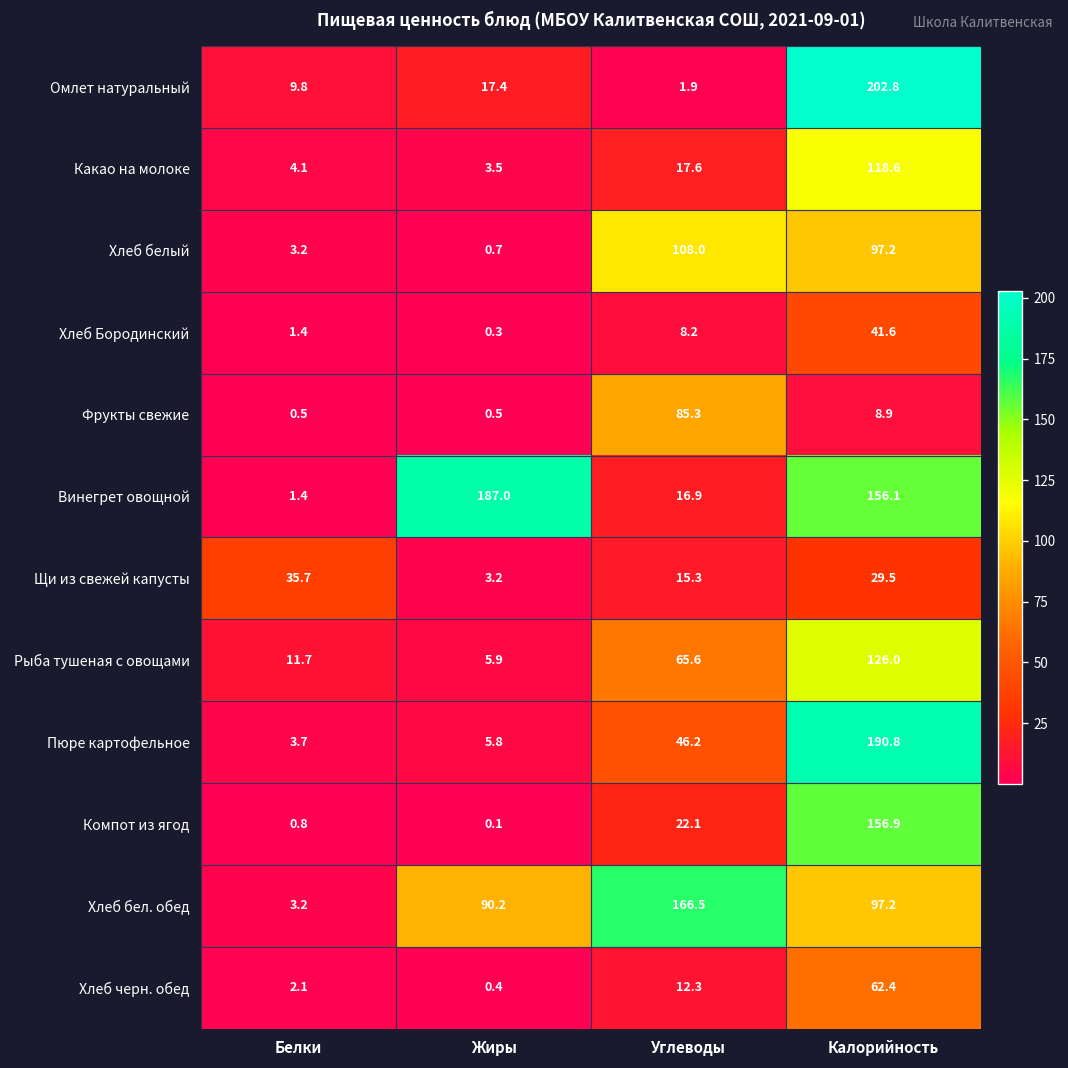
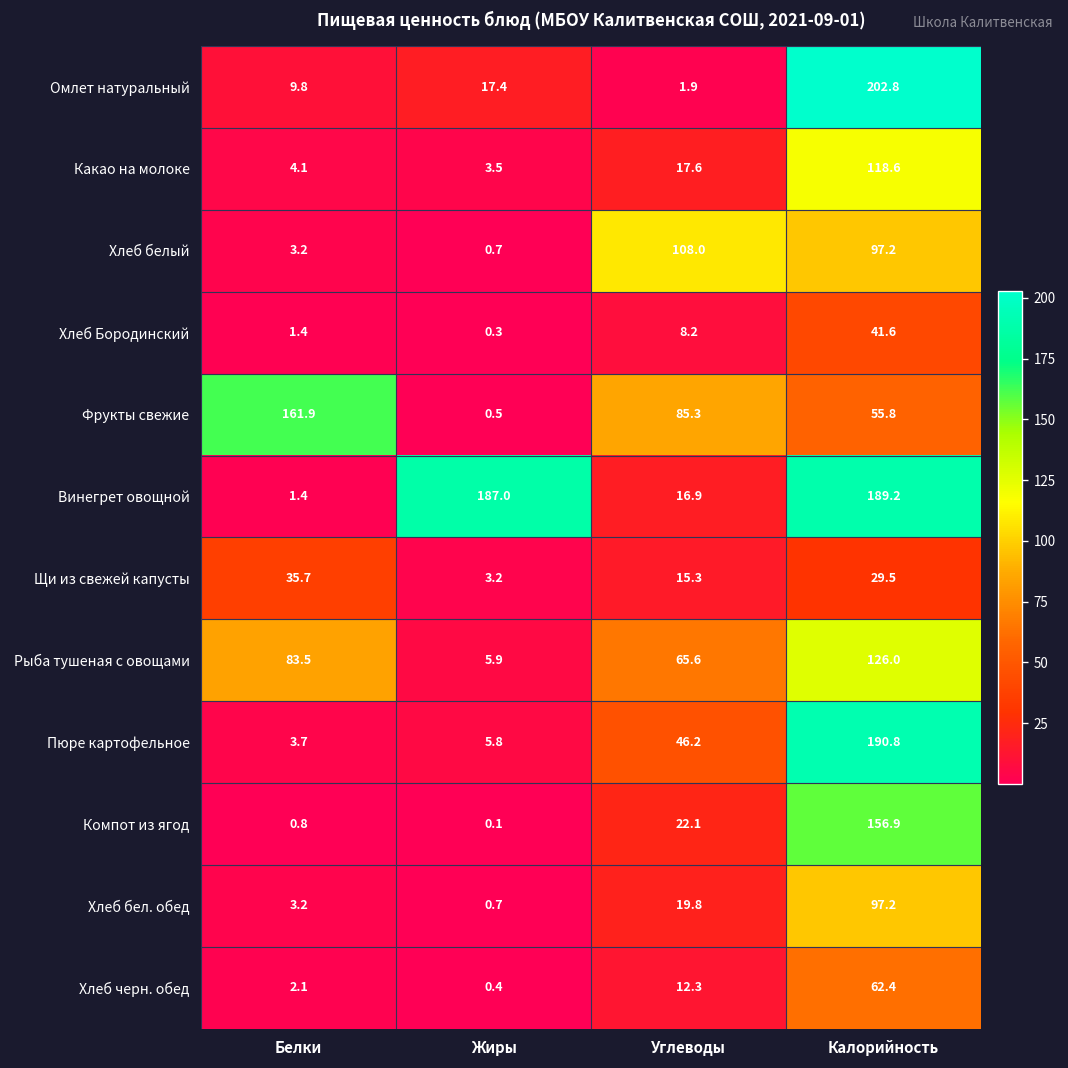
  {
    "Омлет натуральный": {
      "Белки": 9.8,
      "Жиры": 17.4,
      "Углеводы": 1.9,
      "Калорийность": 202.8
    },
    "Какао на молоке": {
      "Белки": 4.1,
      "Жиры": 3.5,
      "Углеводы": 17.6,
      "Калорийность": 118.6
    },
    "Хлеб белый": {
      "Белки": 3.2,
      "Жиры": 0.7,
      "Углеводы": 108.0,
      "Калорийность": 97.2
    },
    "Хлеб Бородинский": {
      "Белки": 1.4,
      "Жиры": 0.3,
      "Углеводы": 8.2,
      "Калорийность": 41.6
    },
    "Фрукты свежие": {
-     "Белки": 0.5,
+     "Белки": 161.9,
      "Жиры": 0.5,
      "Углеводы": 85.3,
-     "Калорийность": 8.9
+     "Калорийность": 55.8
    },
    "Винегрет овощной": {
      "Белки": 1.4,
      "Жиры": 187.0,
      "Углеводы": 16.9,
-     "Калорийность": 156.1
+     "Калорийность": 189.2
    },
    "Щи из свежей капусты": {
      "Белки": 35.7,
      "Жиры": 3.2,
      "Углеводы": 15.3,
      "Калорийность": 29.5
    },
    "Рыба тушеная с овощами": {
-     "Белки": 11.7,
+     "Белки": 83.5,
      "Жиры": 5.9,
      "Углеводы": 65.6,
      "Калорийность": 126.0
    },
    "Пюре картофельное": {
      "Белки": 3.7,
      "Жиры": 5.8,
      "Углеводы": 46.2,
      "Калорийность": 190.8
    },
    "Компот из ягод": {
      "Белки": 0.8,
      "Жиры": 0.1,
      "Углеводы": 22.1,
      "Калорийность": 156.9
    },
    "Хлеб бел. обед": {
      "Белки": 3.2,
-     "Жиры": 90.2,
-     "Углеводы": 166.5,
+     "Жиры": 0.7,
+     "Углеводы": 19.8,
      "Калорийность": 97.2
    },
    "Хлеб черн. обед": {
      "Белки": 2.1,
      "Жиры": 0.4,
      "Углеводы": 12.3,
      "Калорийность": 62.4
    }
  }
